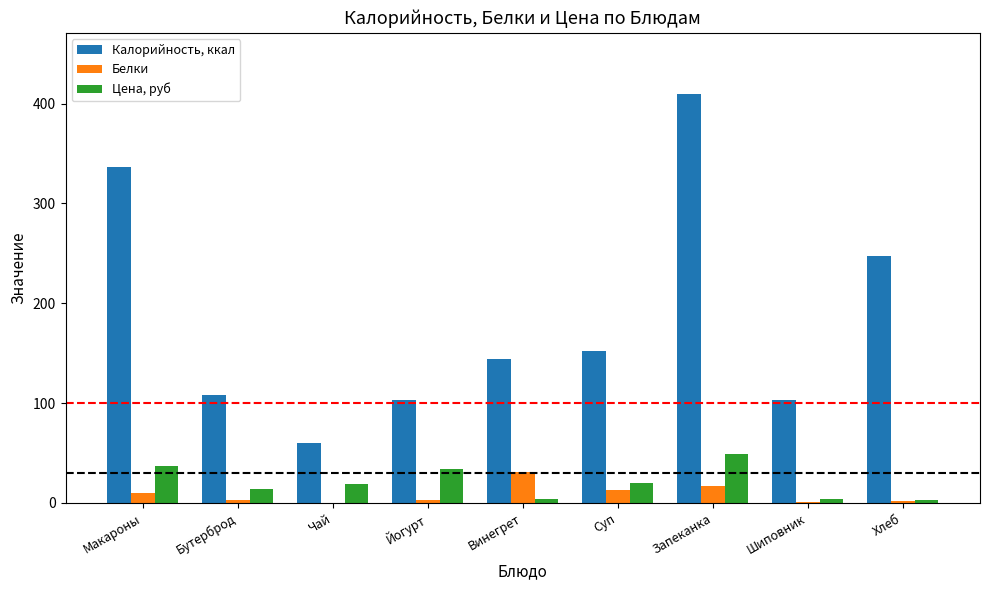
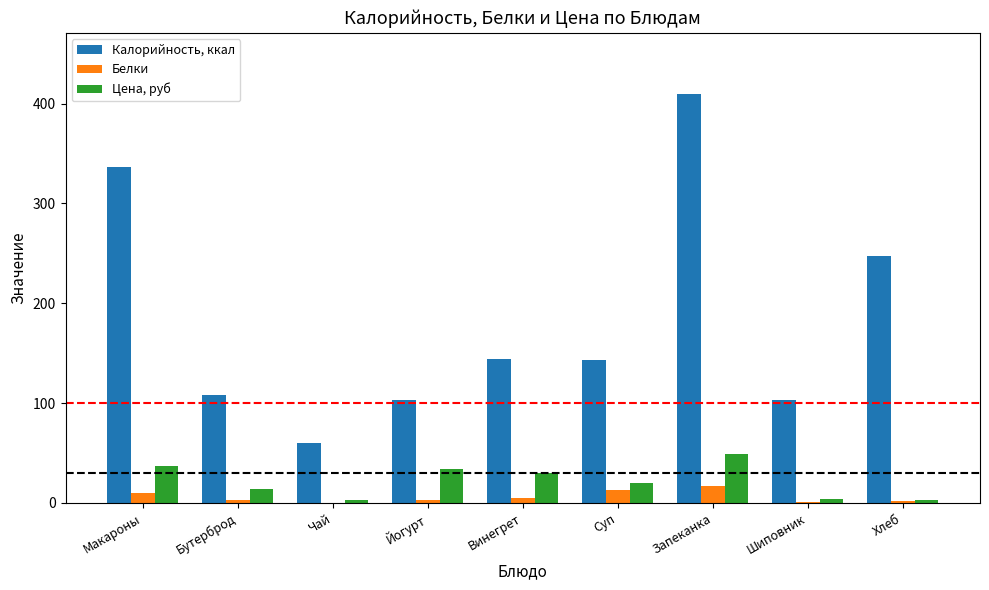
  {
    "Калорийность, ккал": {
      "Макароны": 340,
      "Бутерброд": 110,
      "Чай": 60,
      "Йогурт": 100,
      "Винегрет": 140,
-     "Суп": 150,
+     "Суп": 140,
      "Запеканка": 410,
      "Шиповник": 100,
      "Хлеб": 250
    },
    "Белки": {
      "Макароны": 10,
      "Йогурт": 0,
-     "Винегрет": 30,
+     "Винегрет": 0,
      "Суп": 10,
      "Запеканка": 20
    },
    "Цена, руб": {
      "Макароны": 40,
      "Бутерброд": 10,
-     "Чай": 20,
+     "Чай": 0,
      "Йогурт": 30,
-     "Винегрет": 0,
+     "Винегрет": 30,
      "Суп": 20,
      "Запеканка": 50,
      "Шиповник": 0,
      "Хлеб": 0
    }
  }
